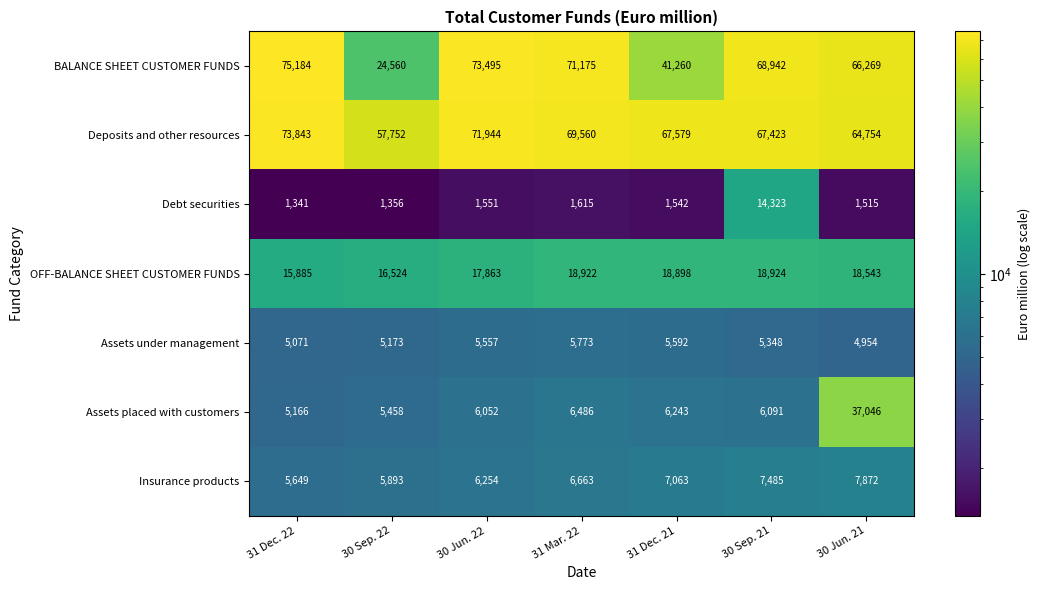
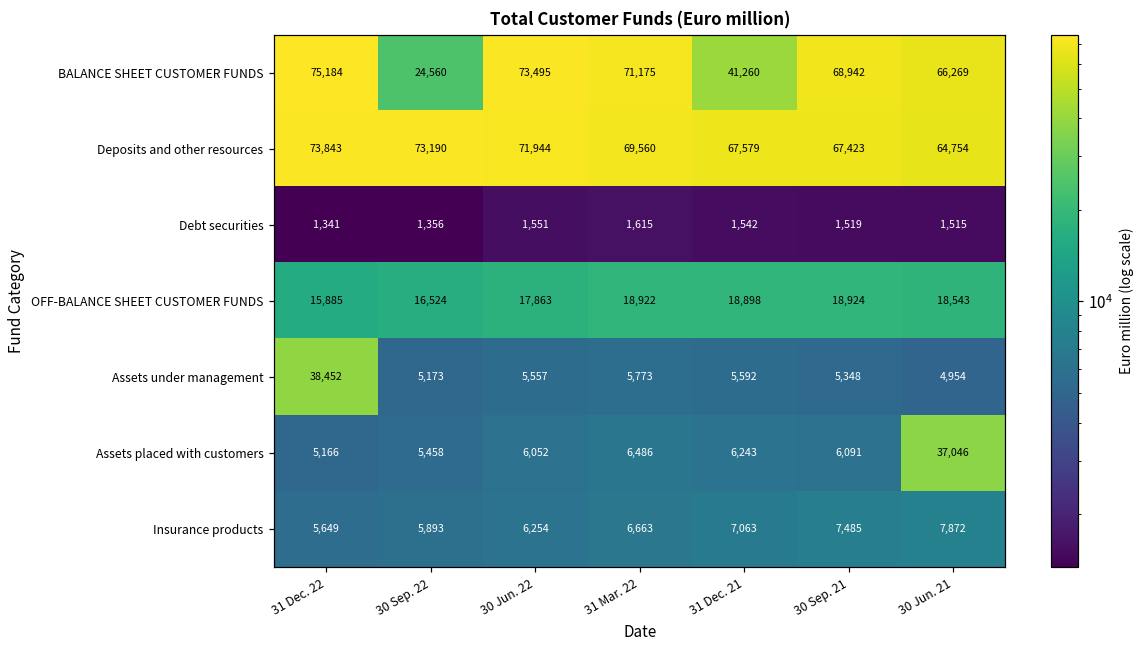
  {
    "BALANCE SHEET CUSTOMER FUNDS": {
      "31 Dec. 22": "75,184",
      "30 Sep. 22": "24,560",
      "30 Jun. 22": "73,495",
      "31 Mar. 22": "71,175",
      "31 Dec. 21": "41,260",
      "30 Sep. 21": "68,942",
      "30 Jun. 21": "66,269"
    },
    "Deposits and other resources": {
      "31 Dec. 22": "73,843",
-     "30 Sep. 22": "57,752",
+     "30 Sep. 22": "73,190",
      "30 Jun. 22": "71,944",
      "31 Mar. 22": "69,560",
      "31 Dec. 21": "67,579",
      "30 Sep. 21": "67,423",
      "30 Jun. 21": "64,754"
    },
    "Debt securities": {
      "31 Dec. 22": "1,341",
      "30 Sep. 22": "1,356",
      "30 Jun. 22": "1,551",
      "31 Mar. 22": "1,615",
      "31 Dec. 21": "1,542",
-     "30 Sep. 21": "14,323",
+     "30 Sep. 21": "1,519",
      "30 Jun. 21": "1,515"
    },
    "OFF-BALANCE SHEET CUSTOMER FUNDS": {
      "31 Dec. 22": "15,885",
      "30 Sep. 22": "16,524",
      "30 Jun. 22": "17,863",
      "31 Mar. 22": "18,922",
      "31 Dec. 21": "18,898",
      "30 Sep. 21": "18,924",
      "30 Jun. 21": "18,543"
    },
    "Assets under management": {
-     "31 Dec. 22": "5,071",
+     "31 Dec. 22": "38,452",
      "30 Sep. 22": "5,173",
      "30 Jun. 22": "5,557",
      "31 Mar. 22": "5,773",
      "31 Dec. 21": "5,592",
      "30 Sep. 21": "5,348",
      "30 Jun. 21": "4,954"
    },
    "Assets placed with customers": {
      "31 Dec. 22": "5,166",
      "30 Sep. 22": "5,458",
      "30 Jun. 22": "6,052",
      "31 Mar. 22": "6,486",
      "31 Dec. 21": "6,243",
      "30 Sep. 21": "6,091",
      "30 Jun. 21": "37,046"
    },
    "Insurance products": {
      "31 Dec. 22": "5,649",
      "30 Sep. 22": "5,893",
      "30 Jun. 22": "6,254",
      "31 Mar. 22": "6,663",
      "31 Dec. 21": "7,063",
      "30 Sep. 21": "7,485",
      "30 Jun. 21": "7,872"
    }
  }
